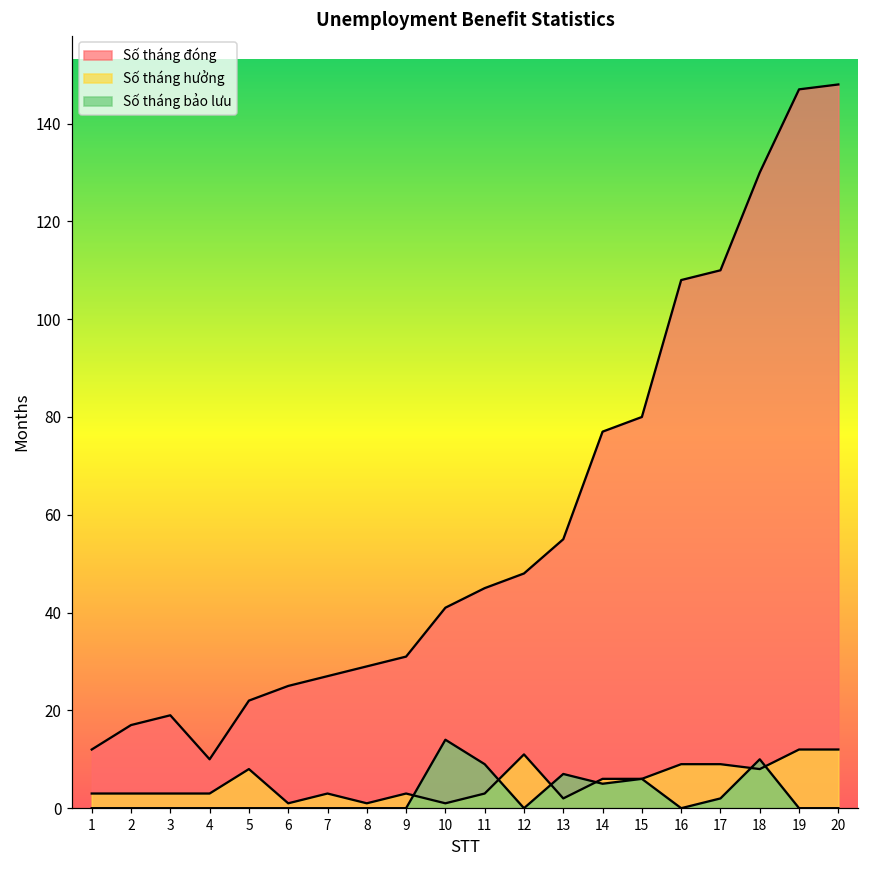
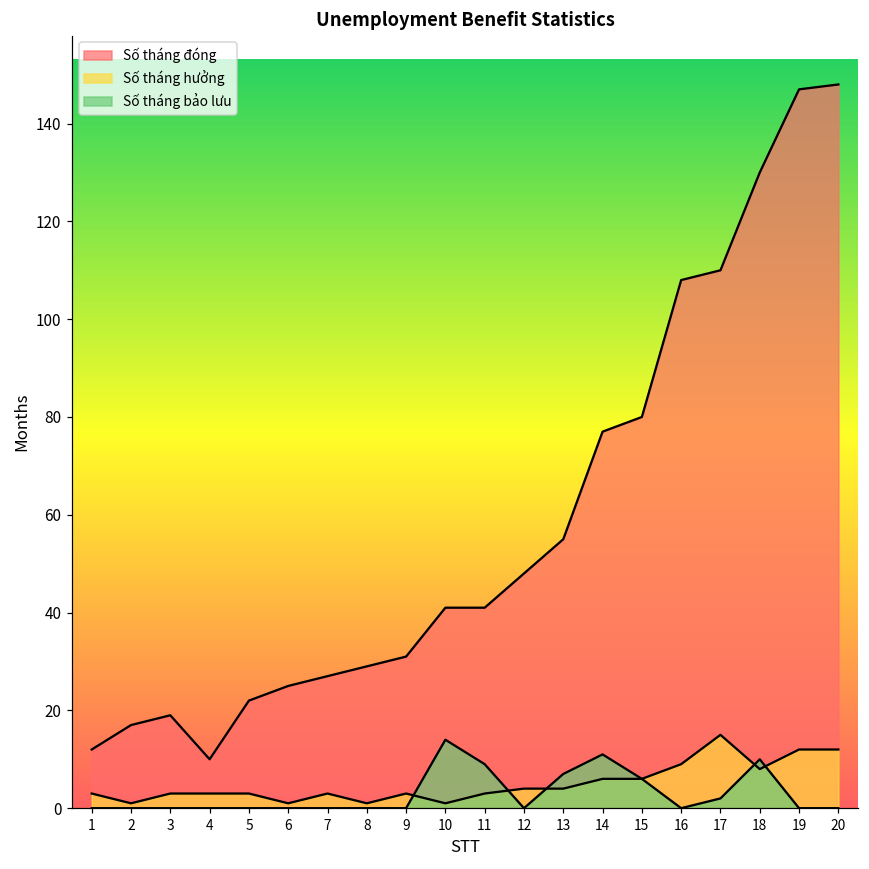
  {
    "Số tháng đóng": {
      "1": 12,
      "2": 17,
      "3": 19,
      "4": 10,
      "5": 22,
      "6": 25,
      "7": 27,
      "8": 29,
      "9": 31,
      "10": 41,
-     "11": 45,
+     "11": 41,
      "12": 48,
      "13": 55,
      "14": 77,
      "15": 80,
      "16": 108,
      "17": 110,
      "18": 130,
      "19": 147,
      "20": 148
    },
    "Số tháng hưởng": {
      "1": 3,
-     "2": 3,
+     "2": 1,
      "3": 3,
      "4": 3,
-     "5": 8,
+     "5": 3,
      "6": 1,
      "7": 3,
      "8": 1,
      "9": 3,
      "10": 1,
      "11": 3,
-     "12": 11,
-     "13": 2,
+     "12": 4,
+     "13": 4,
      "14": 6,
      "16": 9,
-     "17": 9,
+     "17": 15,
      "18": 8,
      "19": 12,
      "20": 12
    },
    "Số tháng bảo lưu": {
      "1": 0,
      "2": 0,
      "3": 0,
      "4": 0,
      "5": 0,
      "6": 0,
      "7": 0,
      "8": 0,
      "9": 0,
      "10": 14,
      "11": 9,
      "12": 0,
      "13": 7,
-     "14": 5,
+     "14": 11,
      "16": 0,
      "17": 2,
      "18": 10,
      "19": 0,
      "20": 0
    }
  }
